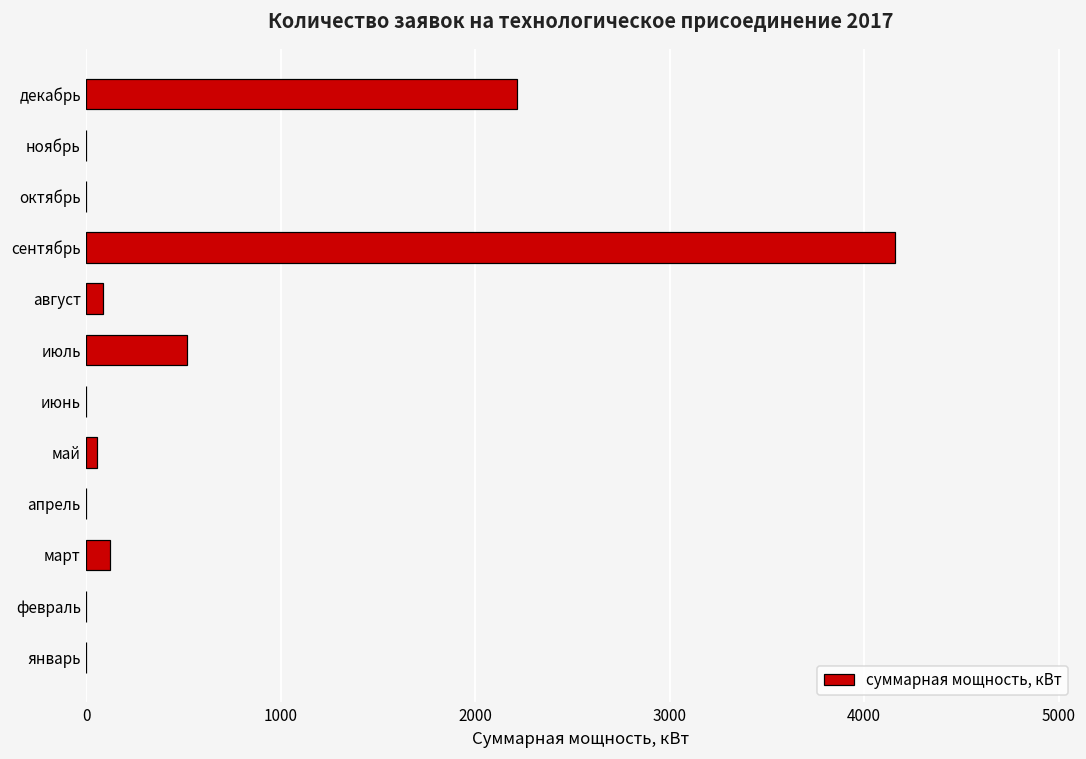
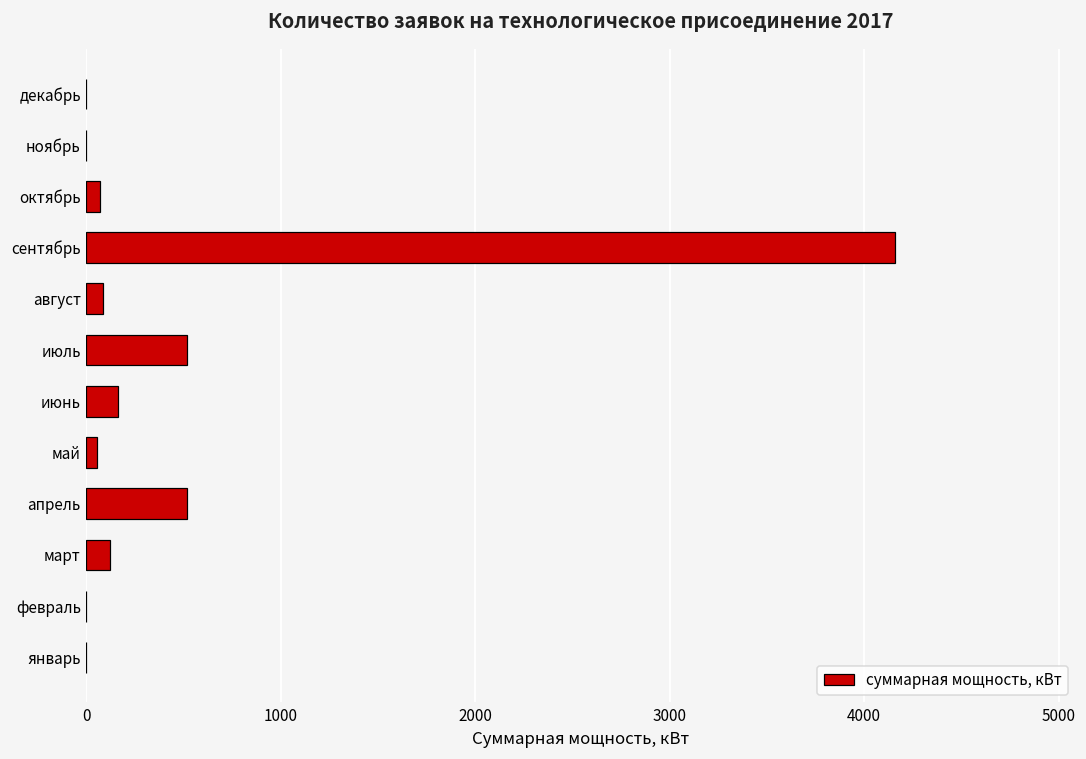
  {
-   "декабрь": 2220,
+   "декабрь": 0,
    "ноябрь": 0,
-   "октябрь": 0,
+   "октябрь": 70,
    "сентябрь": 4160,
    "август": 90,
    "июль": 520,
-   "июнь": 0,
+   "июнь": 160,
    "май": 60,
-   "апрель": 0,
+   "апрель": 520,
    "март": 120,
    "февраль": 0,
    "январь": 0
  }
